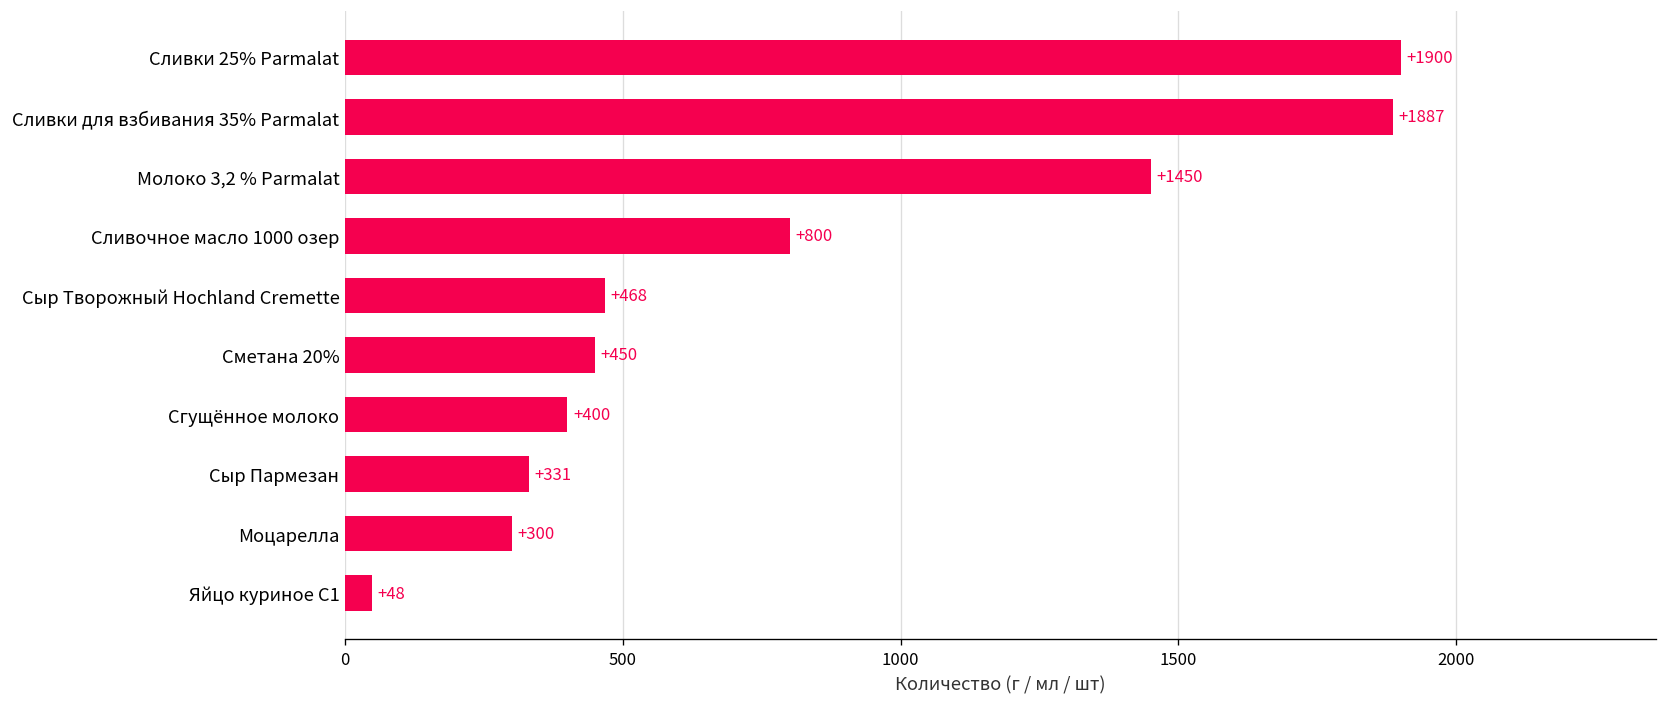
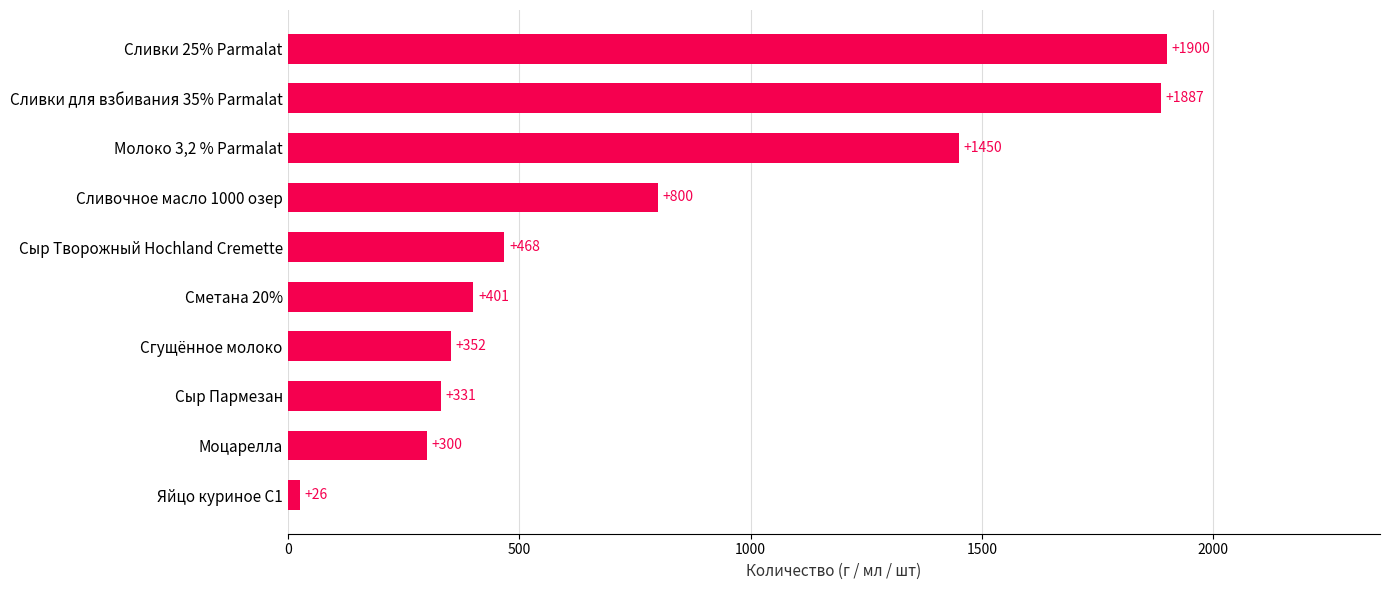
  {
    "Сливки 25% Parmalat": "+1900",
    "Сливки для взбивания 35% Parmalat": "+1887",
    "Молоко 3,2 % Parmalat": "+1450",
    "Сливочное масло 1000 озер": "+800",
    "Сыр Творожный Hochland Cremette": "+468",
-   "Сметана 20%": "+450",
-   "Сгущённое молоко": "+400",
+   "Сметана 20%": "+401",
+   "Сгущённое молоко": "+352",
    "Сыр Пармезан": "+331",
    "Моцарелла": "+300",
-   "Яйцо куриное С1": "+48"
+   "Яйцо куриное С1": "+26"
  }
